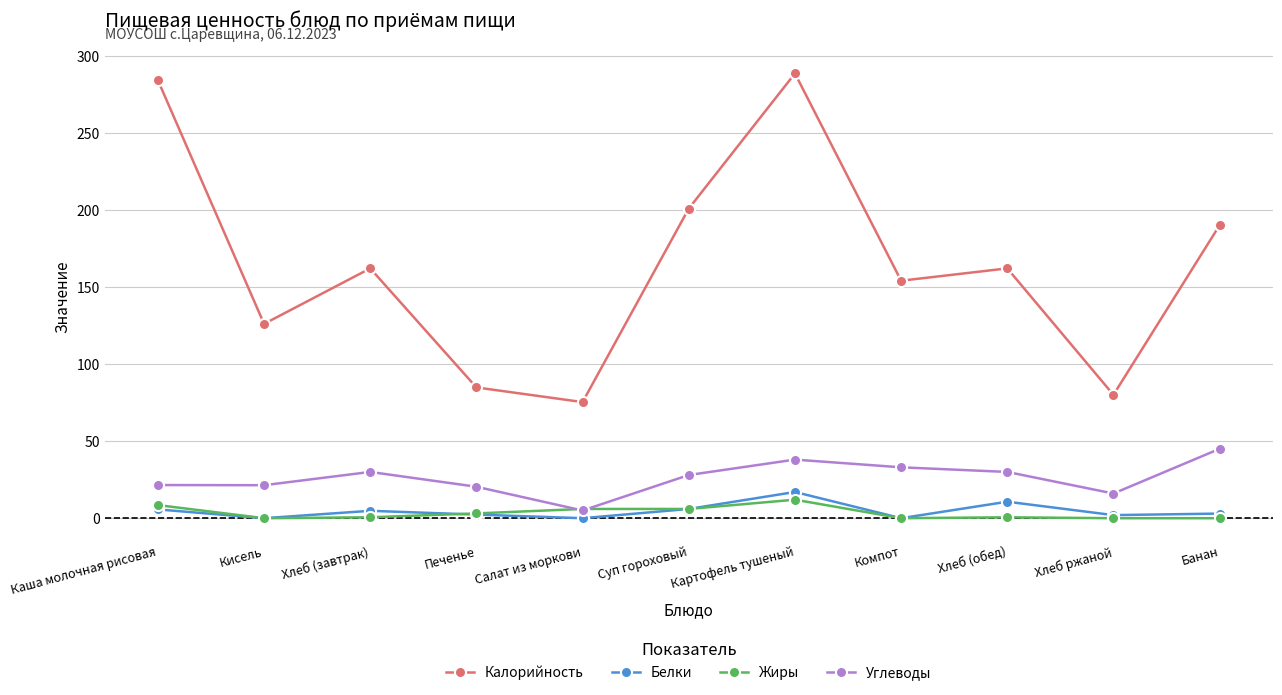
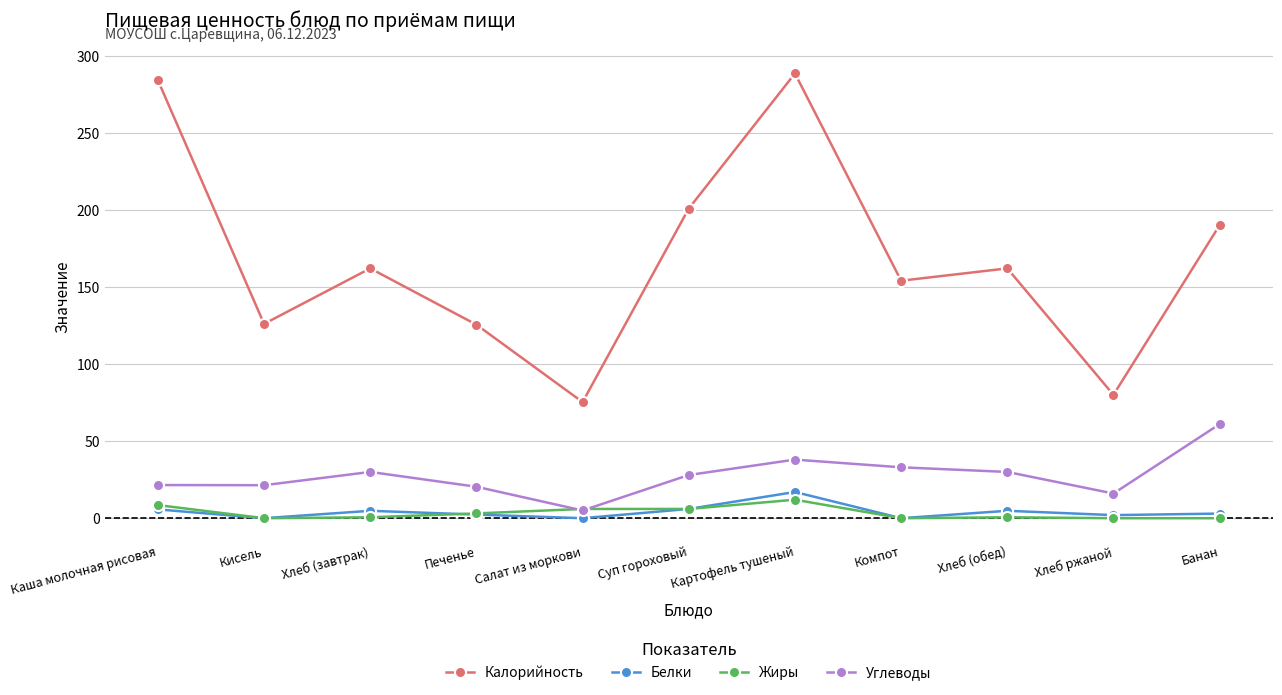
  {
    "Калорийность": {
      "Каша молочная рисовая": 284,
      "Кисель": 126,
      "Хлеб (завтрак)": 162,
-     "Печенье": 85,
+     "Печенье": 126,
      "Салат из моркови": 75,
      "Суп гороховый": 201,
      "Картофель тушеный": 288,
      "Компот": 154,
      "Хлеб (обед)": 162,
      "Хлеб ржаной": 80,
      "Банан": 190
    },
    "Белки": {
      "Каша молочная рисовая": 6,
      "Хлеб (завтрак)": 5,
      "Салат из моркови": 0,
      "Картофель тушеный": 17,
-     "Хлеб (обед)": 11,
+     "Хлеб (обед)": 5,
      "Хлеб ржаной": 2,
      "Банан": 3
    },
    "Жиры": {
      "Каша молочная рисовая": 9,
      "Хлеб (завтрак)": 1,
      "Картофель тушеный": 12,
      "Хлеб (обед)": 1,
      "Хлеб ржаной": 0,
      "Банан": 0
    },
    "Углеводы": {
      "Каша молочная рисовая": 22,
      "Кисель": 21,
      "Хлеб (завтрак)": 30,
      "Печенье": 20,
      "Суп гороховый": 28,
      "Картофель тушеный": 38,
      "Компот": 33,
      "Хлеб (обед)": 30,
      "Хлеб ржаной": 16,
-     "Банан": 45
+     "Банан": 61
    }
  }
